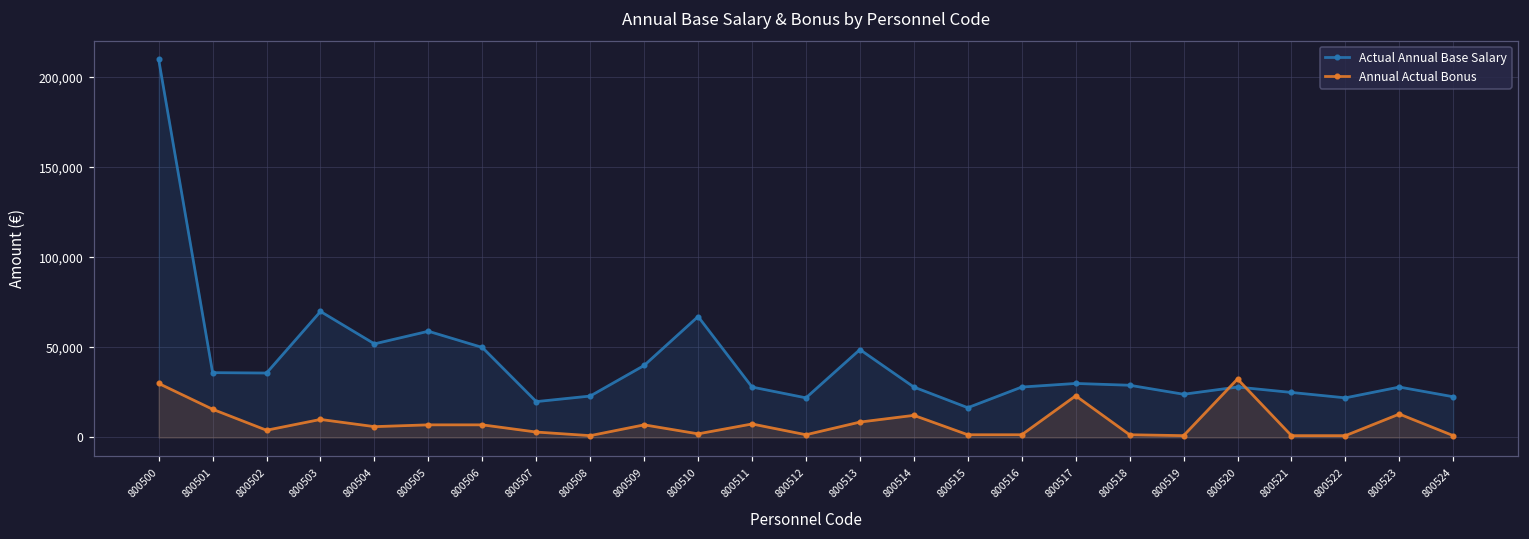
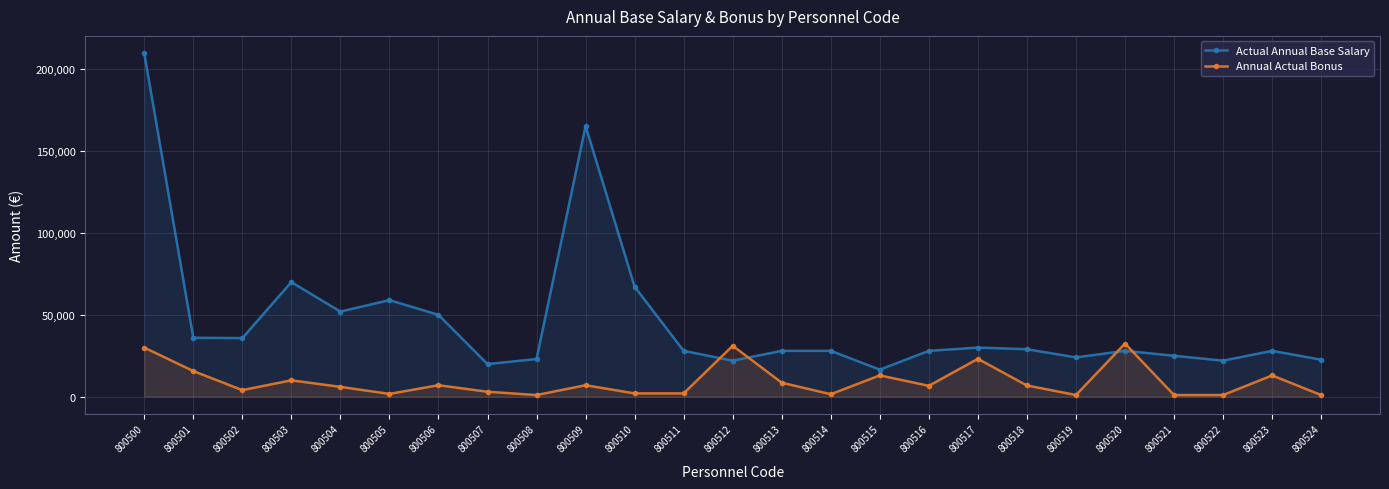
  {
    "Actual Annual Base Salary": {
      "800500": "210,000",
      "800501": "36,000",
      "800502": "36,000",
      "800503": "70,000",
      "800504": "52,000",
      "800505": "59,000",
      "800506": "50,000",
      "800507": "20,000",
      "800508": "23,000",
-     "800509": "40,000",
+     "800509": "165,000",
      "800510": "67,000",
      "800511": "28,000",
      "800512": "22,000",
-     "800513": "49,000",
+     "800513": "28,000",
      "800514": "28,000",
      "800515": "17,000",
      "800516": "28,000",
      "800517": "30,000",
      "800518": "29,000",
      "800519": "24,000",
      "800520": "28,000",
      "800521": "25,000",
      "800522": "22,000",
      "800523": "28,000",
      "800524": "23,000"
    },
    "Annual Actual Bonus": {
      "800500": "30,000",
      "800501": "16,000",
      "800502": "4,000",
      "800503": "10,000",
      "800504": "6,000",
-     "800505": "7,000",
+     "800505": "2,000",
      "800506": "7,000",
      "800507": "3,000",
      "800508": "1,000",
      "800509": "7,000",
      "800510": "2,000",
-     "800511": "7,000",
-     "800512": "2,000",
+     "800511": "2,000",
+     "800512": "31,000",
      "800513": "9,000",
-     "800514": "12,000",
-     "800515": "2,000",
-     "800516": "2,000",
+     "800514": "2,000",
+     "800515": "13,000",
+     "800516": "7,000",
      "800517": "23,000",
-     "800518": "2,000",
+     "800518": "7,000",
      "800519": "1,000",
      "800520": "32,000",
      "800521": "1,000",
      "800522": "1,000",
      "800523": "13,000",
      "800524": "1,000"
    }
  }
